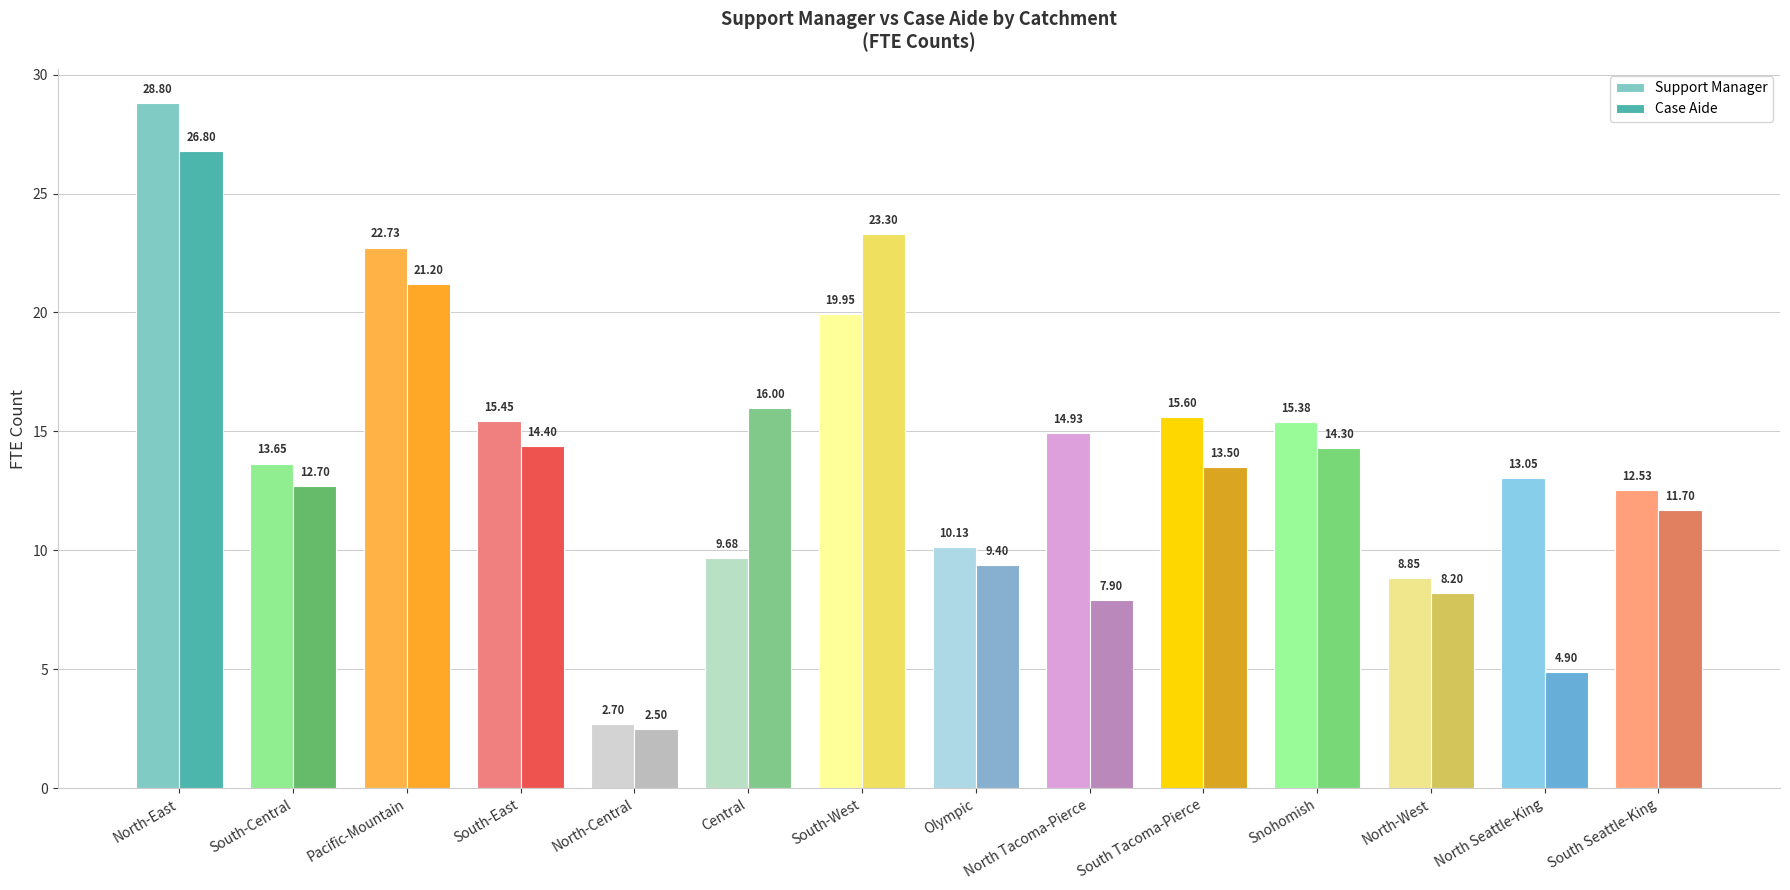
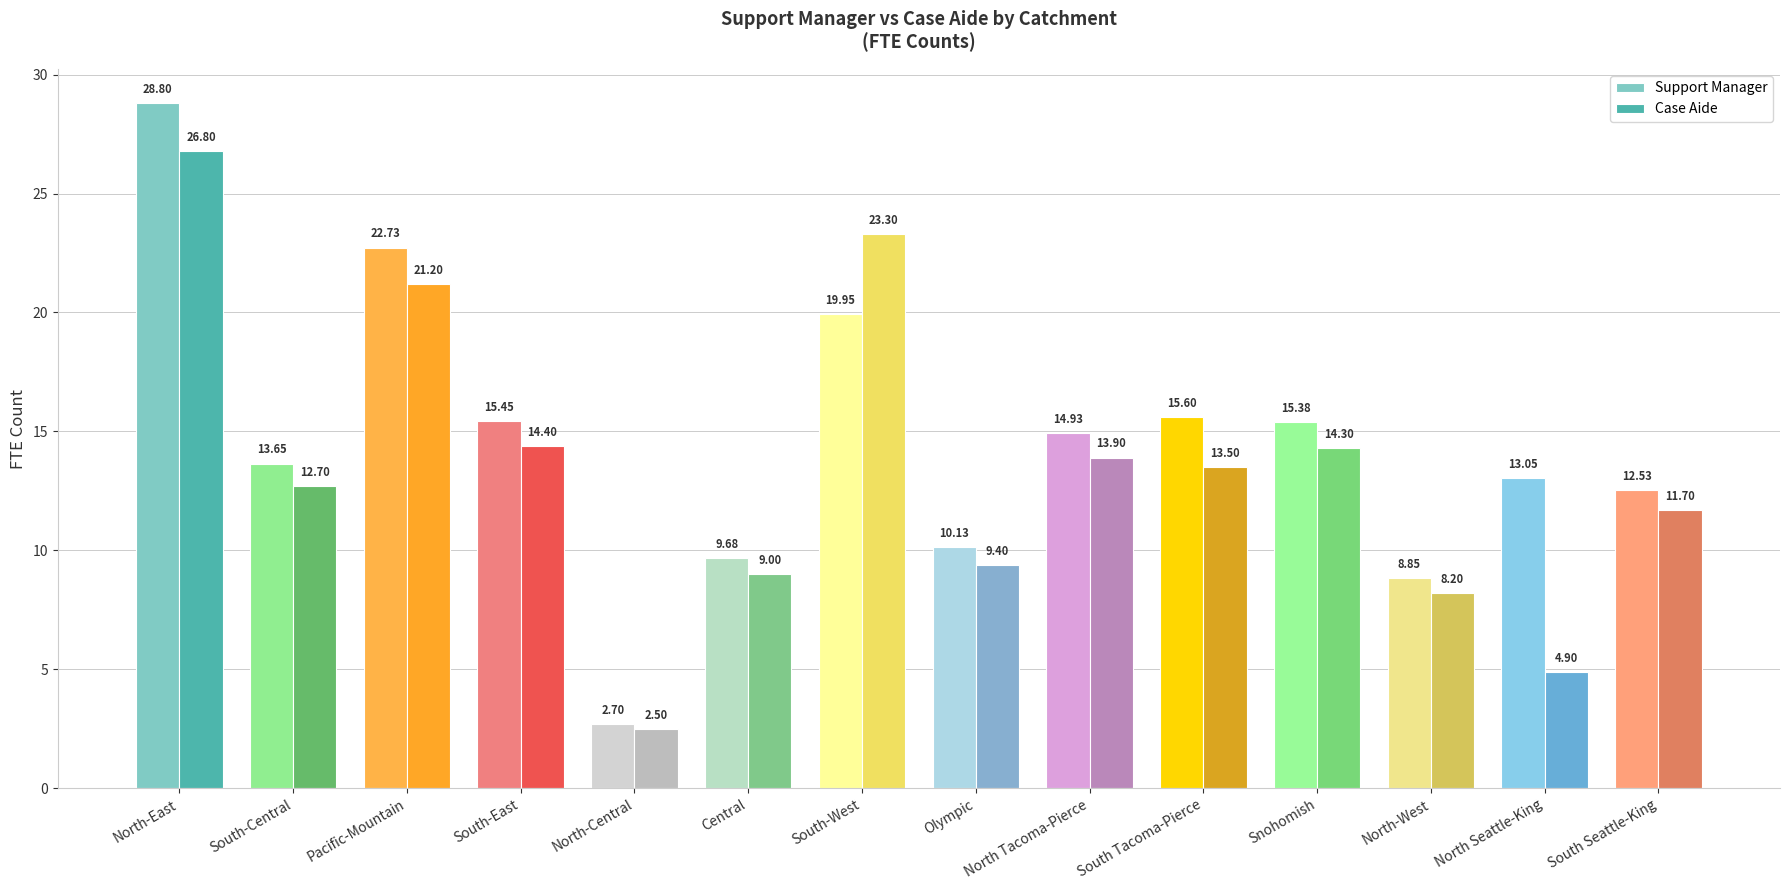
  {
    "Support Manager": {
      "North-East": 28.80,
      "South-Central": 13.65,
      "Pacific-Mountain": 22.73,
      "South-East": 15.45,
      "North-Central": 2.70,
      "Central": 9.68,
      "South-West": 19.95,
      "Olympic": 10.13,
      "North Tacoma-Pierce": 14.93,
      "South Tacoma-Pierce": 15.60,
      "Snohomish": 15.38,
      "North-West": 8.85,
      "North Seattle-King": 13.05,
      "South Seattle-King": 12.53
    },
    "Case Aide": {
      "North-East": 26.80,
      "South-Central": 12.70,
      "Pacific-Mountain": 21.20,
      "South-East": 14.40,
      "North-Central": 2.50,
-     "Central": 16.00,
+     "Central": 9.00,
      "South-West": 23.30,
      "Olympic": 9.40,
-     "North Tacoma-Pierce": 7.90,
+     "North Tacoma-Pierce": 13.90,
      "South Tacoma-Pierce": 13.50,
      "Snohomish": 14.30,
      "North-West": 8.20,
      "North Seattle-King": 4.90,
      "South Seattle-King": 11.70
    }
  }
